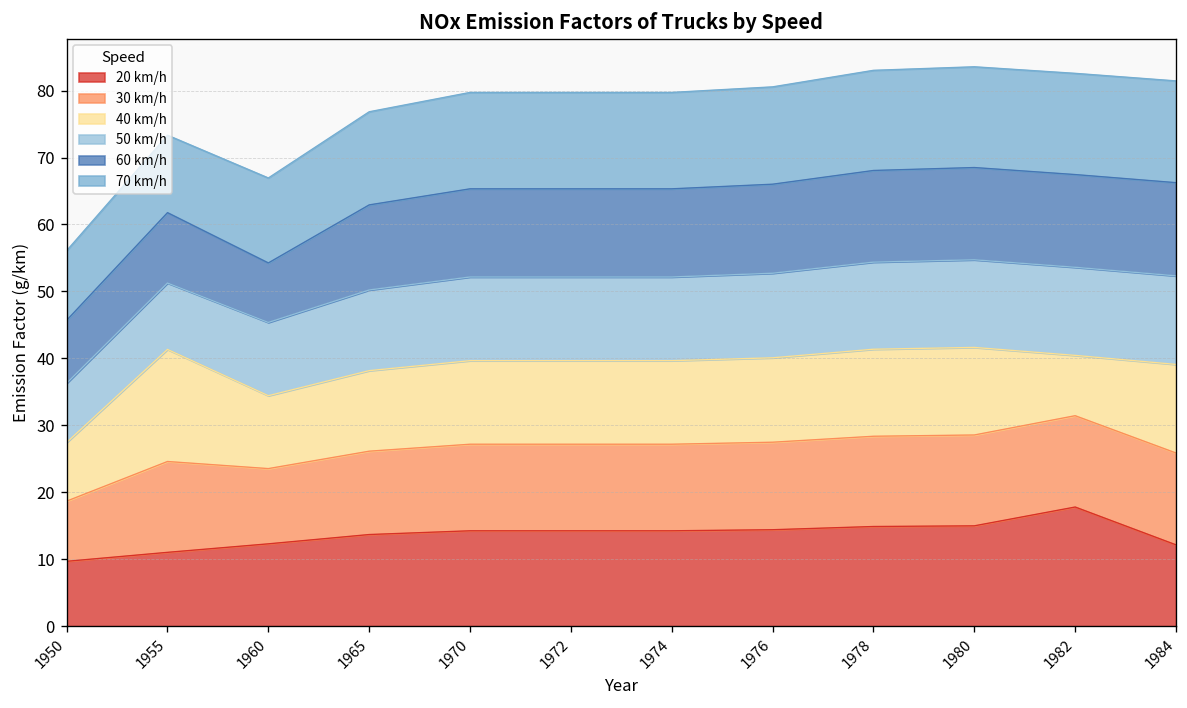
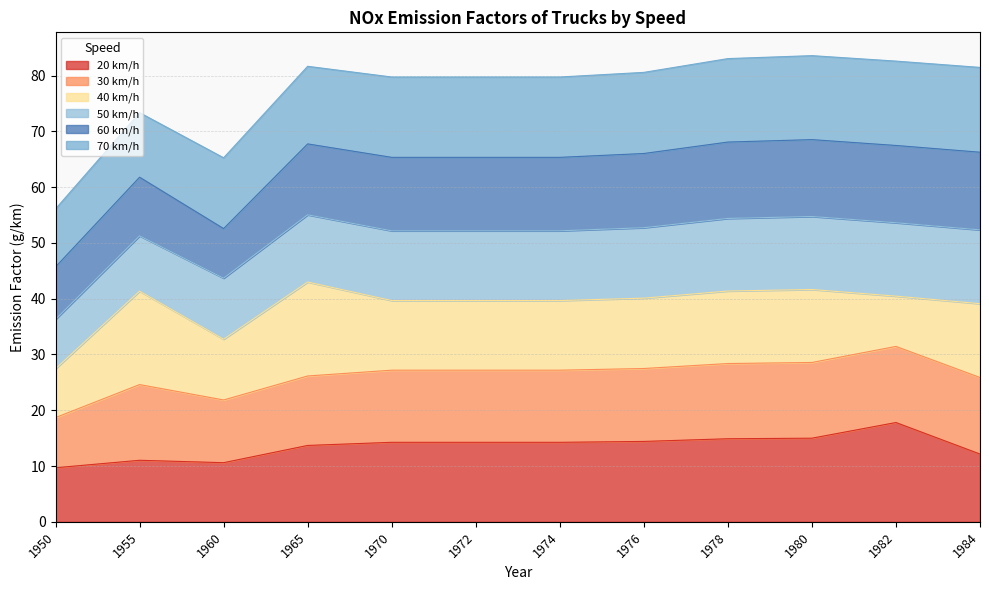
  {
    "20 km/h": {
      "1950": 10,
      "1955": 11,
-     "1960": 12,
+     "1960": 11,
      "1965": 14,
      "1970": 14,
      "1972": 14,
      "1974": 14,
      "1976": 14,
      "1978": 15,
      "1980": 15,
      "1982": 18,
      "1984": 12
    },
    "30 km/h": {
      "1950": 9,
      "1955": 14,
      "1960": 11,
      "1965": 12,
      "1970": 13,
      "1972": 13,
      "1974": 13,
      "1976": 13,
      "1978": 13,
      "1980": 14,
      "1982": 14,
      "1984": 14
    },
    "40 km/h": {
      "1950": 9,
      "1955": 17,
      "1960": 11,
-     "1965": 12,
+     "1965": 17,
      "1970": 12,
      "1972": 12,
      "1974": 12,
      "1976": 13,
      "1978": 13,
      "1980": 13,
      "1982": 9,
      "1984": 13
    },
    "60 km/h": {
      "1950": 9,
      "1955": 11,
      "1960": 9,
      "1965": 13,
      "1970": 13,
      "1972": 13,
      "1974": 13,
      "1976": 13,
      "1978": 14,
      "1980": 14,
      "1982": 14,
      "1984": 14
    }
  }
